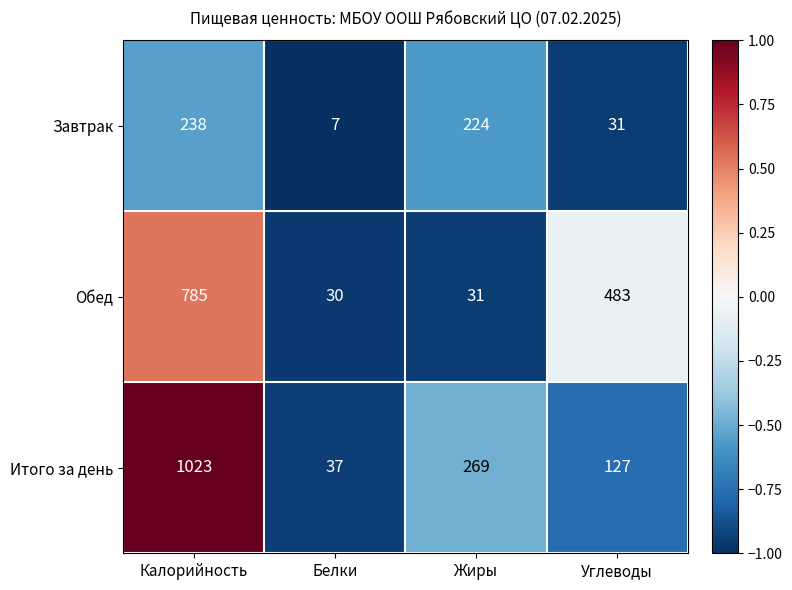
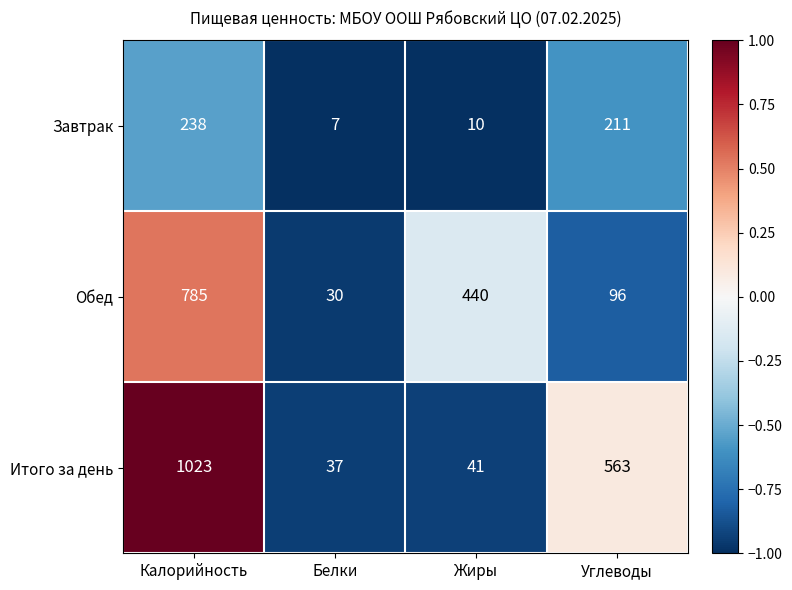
  {
    "Завтрак": {
      "Калорийность": 238,
      "Белки": 7,
-     "Жиры": 224,
-     "Углеводы": 31
+     "Жиры": 10,
+     "Углеводы": 211
    },
    "Обед": {
      "Калорийность": 785,
      "Белки": 30,
-     "Жиры": 31,
-     "Углеводы": 483
+     "Жиры": 440,
+     "Углеводы": 96
    },
    "Итого за день": {
      "Калорийность": 1023,
      "Белки": 37,
-     "Жиры": 269,
-     "Углеводы": 127
+     "Жиры": 41,
+     "Углеводы": 563
    }
  }
